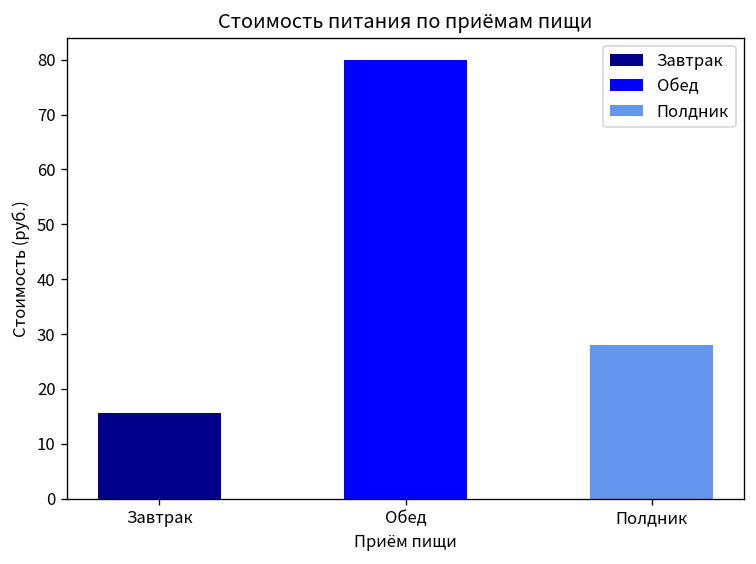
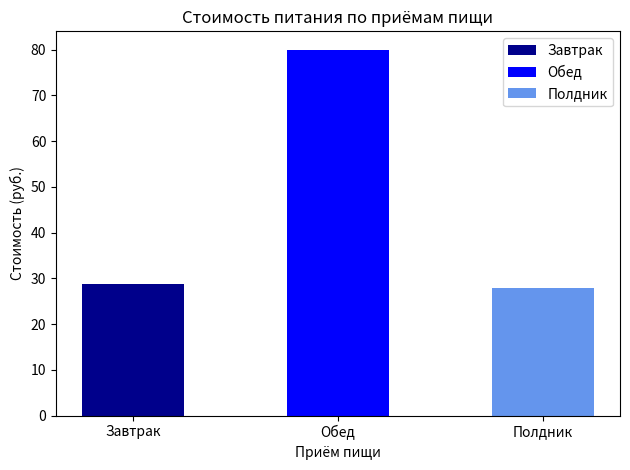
  {
-   "Завтрак": 16,
+   "Завтрак": 29,
    "Обед": 80,
    "Полдник": 28
  }
